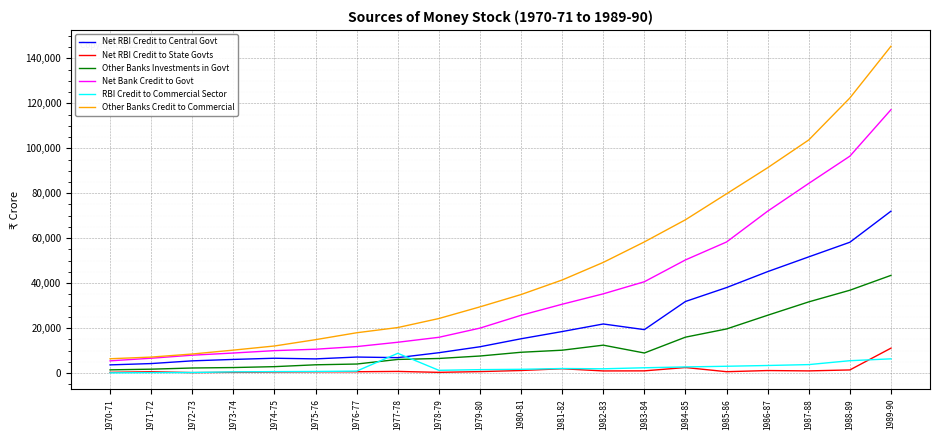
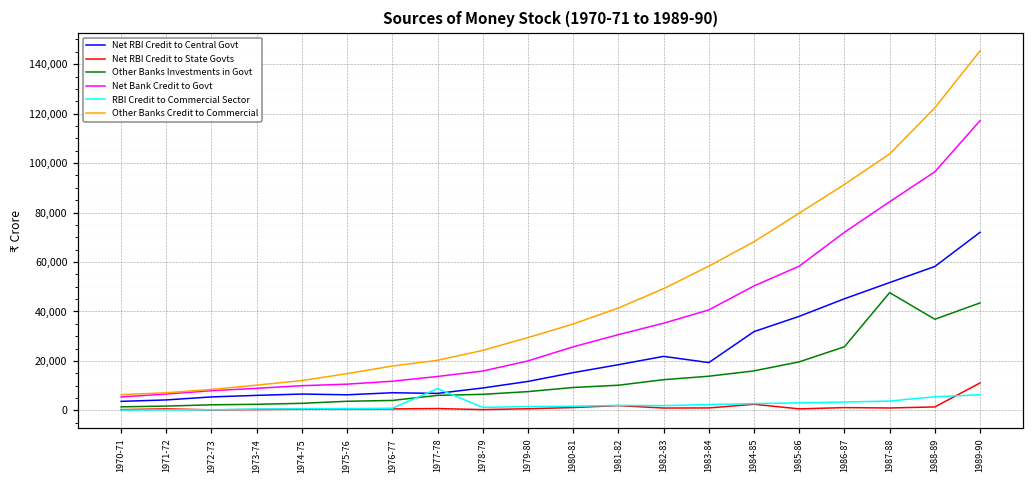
  {
    "Net RBI Credit to Central Govt": {
      "1970-71": "4,000",
      "1971-72": "4,000",
      "1972-73": "5,000",
      "1973-74": "6,000",
      "1974-75": "7,000",
      "1975-76": "6,000",
      "1976-77": "7,000",
      "1978-79": "9,000",
      "1979-80": "12,000",
      "1980-81": "15,000",
      "1981-82": "18,000",
      "1982-83": "22,000",
      "1983-84": "19,000",
      "1984-85": "32,000",
      "1985-86": "38,000",
      "1986-87": "45,000",
      "1987-88": "52,000",
      "1988-89": "58,000",
      "1989-90": "72,000"
    },
    "Net RBI Credit to State Govts": {
      "1977-78": "1,000",
      "1983-84": "1,000",
      "1985-86": "1,000",
      "1986-87": "1,000",
      "1987-88": "1,000",
      "1988-89": "1,000",
      "1989-90": "11,000"
    },
    "Other Banks Investments in Govt": {
      "1972-73": "2,000",
      "1973-74": "2,000",
      "1974-75": "3,000",
      "1975-76": "4,000",
      "1976-77": "4,000",
      "1978-79": "7,000",
      "1979-80": "8,000",
      "1980-81": "9,000",
      "1981-82": "10,000",
      "1982-83": "12,000",
-     "1983-84": "9,000",
+     "1983-84": "14,000",
      "1984-85": "16,000",
      "1985-86": "20,000",
      "1986-87": "26,000",
-     "1987-88": "32,000",
+     "1987-88": "48,000",
      "1988-89": "37,000",
      "1989-90": "43,000"
    },
    "Net Bank Credit to Govt": {
      "1973-74": "9,000",
      "1974-75": "10,000",
      "1975-76": "11,000",
      "1976-77": "12,000",
      "1977-78": "14,000",
      "1978-79": "16,000",
      "1979-80": "20,000",
      "1980-81": "26,000",
      "1981-82": "31,000",
      "1982-83": "35,000",
      "1983-84": "41,000",
      "1984-85": "50,000",
      "1985-86": "58,000",
      "1986-87": "72,000",
      "1987-88": "84,000",
      "1988-89": "96,000",
      "1989-90": "117,000"
    },
    "RBI Credit to Commercial Sector": {
      "1977-78": "9,000",
      "1983-84": "2,000",
      "1985-86": "3,000",
      "1986-87": "3,000",
      "1987-88": "4,000",
      "1988-89": "6,000",
      "1989-90": "6,000"
    },
    "Other Banks Credit to Commercial": {
      "1973-74": "10,000",
      "1974-75": "12,000",
      "1975-76": "15,000",
      "1976-77": "18,000",
      "1977-78": "20,000",
      "1978-79": "24,000",
      "1979-80": "29,000",
      "1980-81": "35,000",
      "1981-82": "41,000",
      "1982-83": "49,000",
      "1983-84": "58,000",
      "1984-85": "68,000",
      "1985-86": "80,000",
      "1986-87": "91,000",
      "1987-88": "104,000",
      "1988-89": "122,000",
      "1989-90": "145,000"
    }
  }
